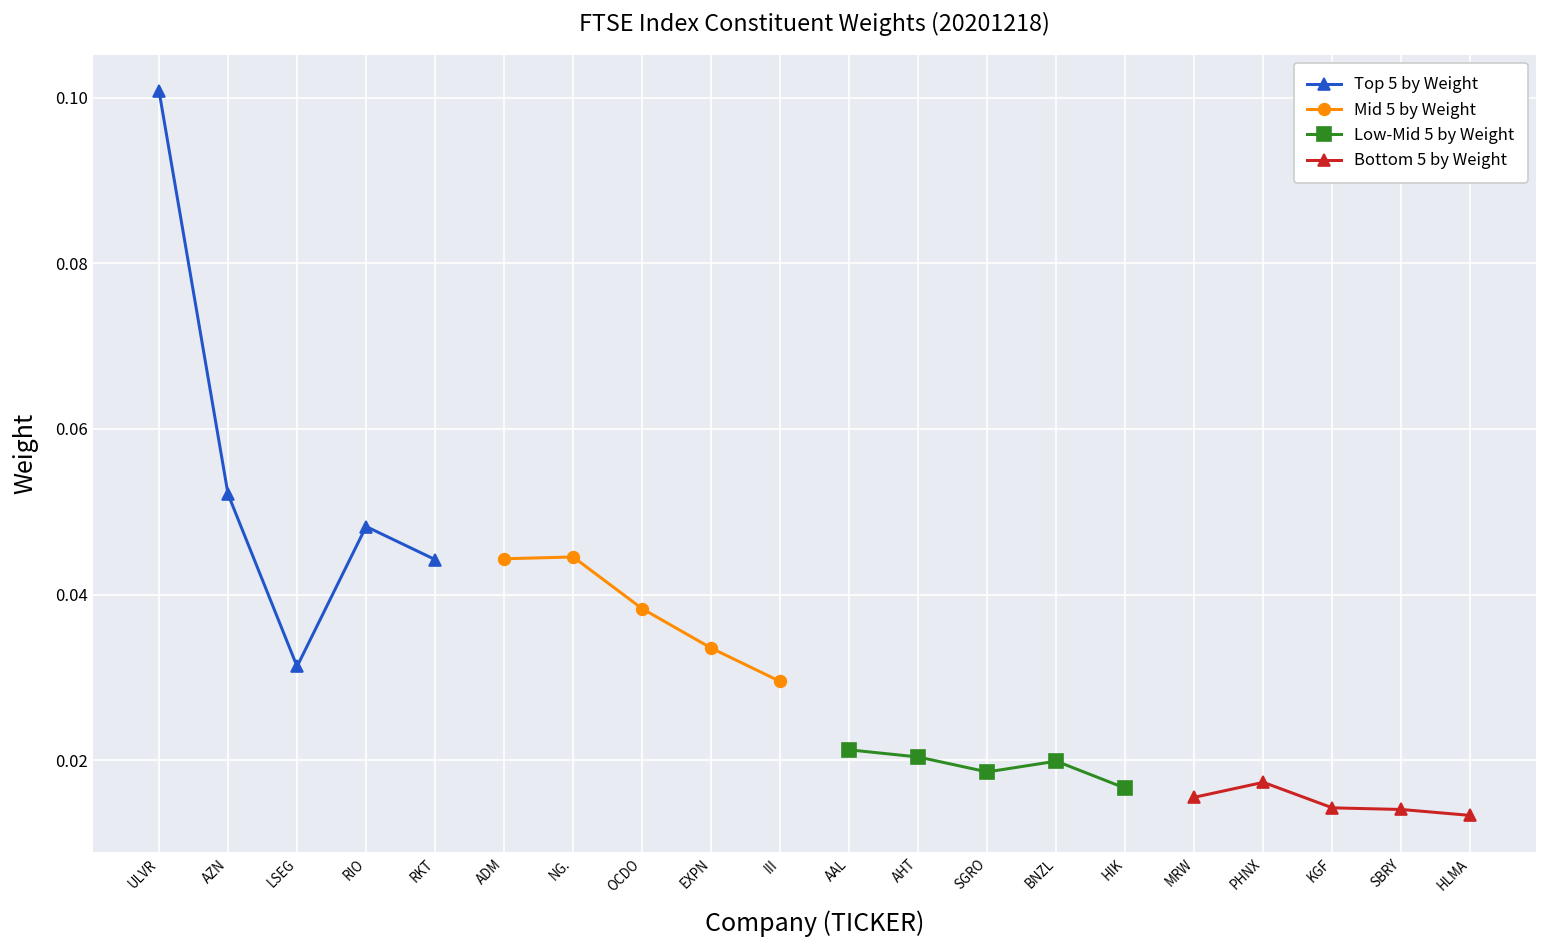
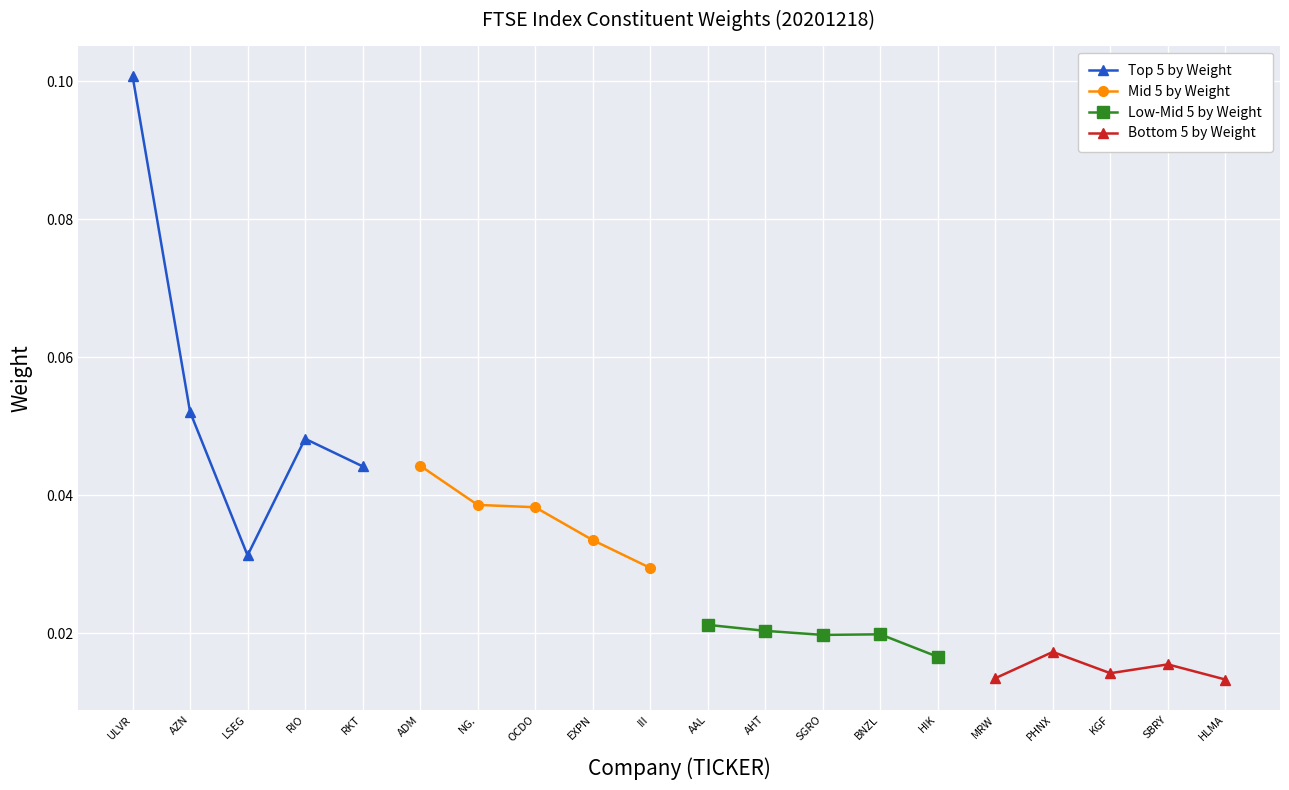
  {
    "Top 5 by Weight": {
      "ULVR": 0.101,
      "AZN": 0.052,
      "LSEG": 0.031,
      "RIO": 0.048,
      "RKT": 0.044
    },
    "Mid 5 by Weight": {
      "ADM": 0.044,
-     "NG.": 0.045,
+     "NG.": 0.039,
      "OCDO": 0.038,
      "EXPN": 0.034,
      "III": 0.029
    },
    "Low-Mid 5 by Weight": {
      "AAL": 0.021,
      "AHT": 0.020,
-     "SGRO": 0.019,
+     "SGRO": 0.020,
      "BNZL": 0.020,
      "HIK": 0.017
    },
    "Bottom 5 by Weight": {
-     "MRW": 0.016,
+     "MRW": 0.014,
      "PHNX": 0.017,
      "KGF": 0.014,
-     "SBRY": 0.014,
+     "SBRY": 0.016,
      "HLMA": 0.013
    }
  }
